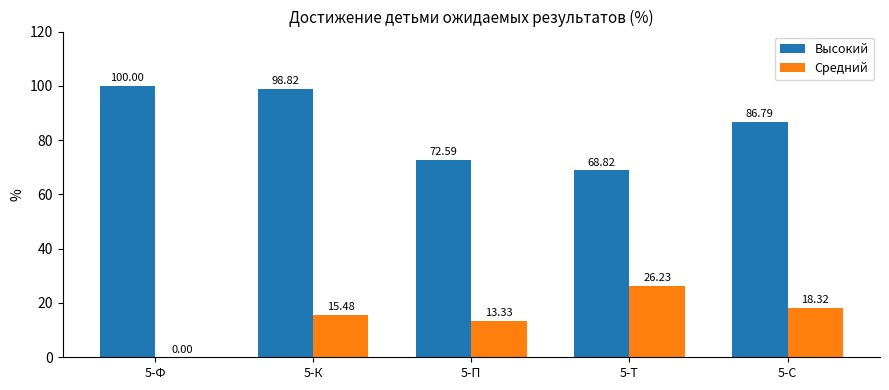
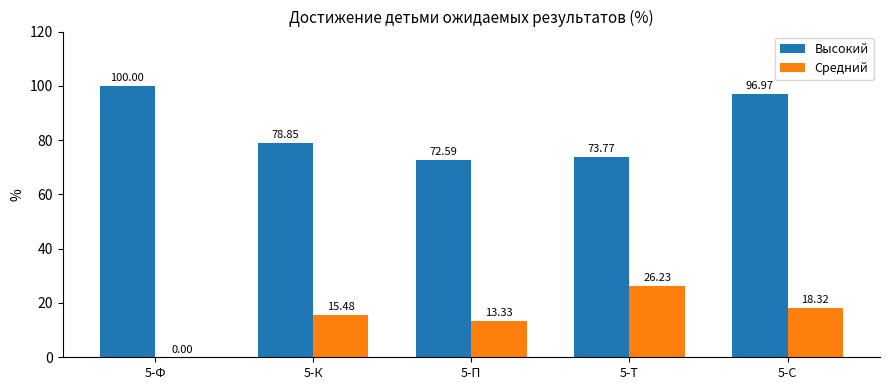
  {
    "Высокий": {
      "5-Ф": 100.00,
-     "5-К": 98.82,
+     "5-К": 78.85,
      "5-П": 72.59,
-     "5-Т": 68.82,
-     "5-С": 86.79
+     "5-Т": 73.77,
+     "5-С": 96.97
    },
    "Средний": {
      "5-Ф": 0.00,
      "5-К": 15.48,
      "5-П": 13.33,
      "5-Т": 26.23,
      "5-С": 18.32
    }
  }
